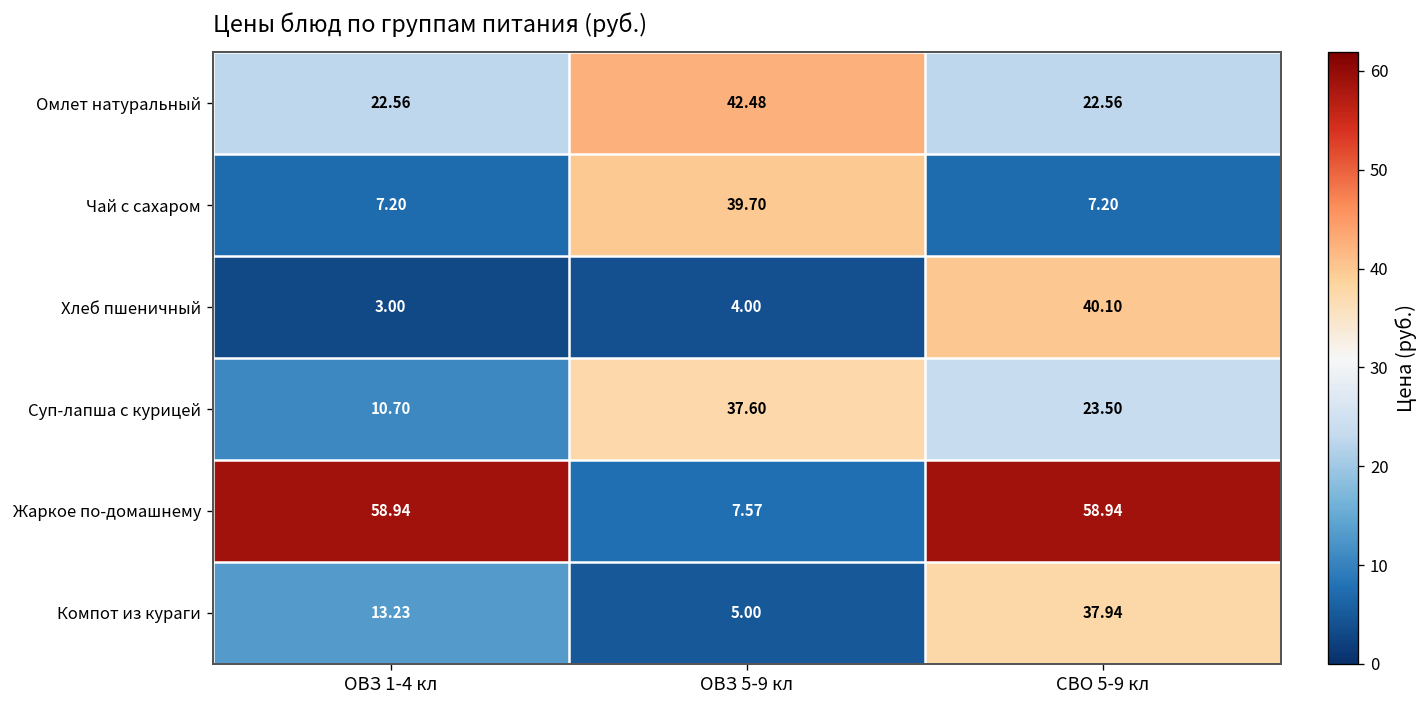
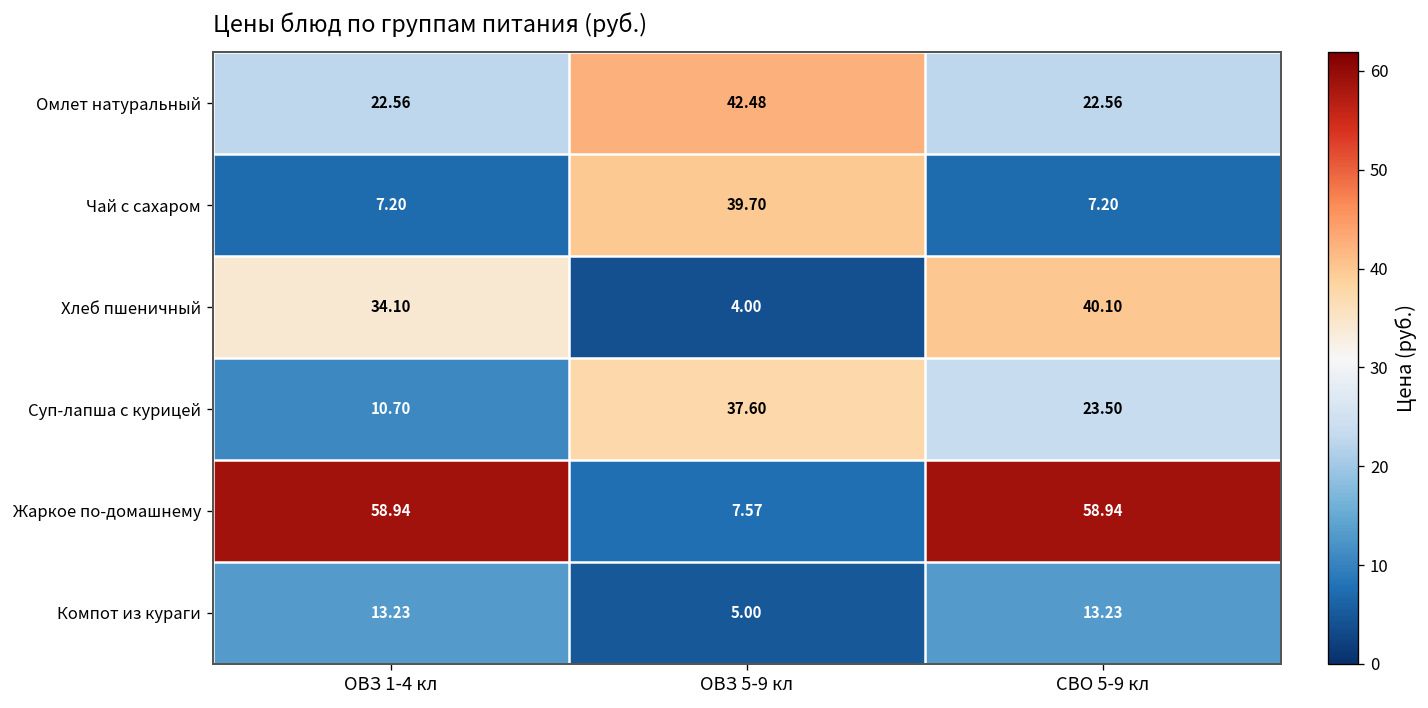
  {
    "Омлет натуральный": {
      "ОВЗ 1-4 кл": 22.56,
      "ОВЗ 5-9 кл": 42.48,
      "СВО 5-9 кл": 22.56
    },
    "Чай с сахаром": {
      "ОВЗ 1-4 кл": 7.20,
      "ОВЗ 5-9 кл": 39.70,
      "СВО 5-9 кл": 7.20
    },
    "Хлеб пшеничный": {
-     "ОВЗ 1-4 кл": 3.00,
+     "ОВЗ 1-4 кл": 34.10,
      "ОВЗ 5-9 кл": 4.00,
      "СВО 5-9 кл": 40.10
    },
    "Суп-лапша с курицей": {
      "ОВЗ 1-4 кл": 10.70,
      "ОВЗ 5-9 кл": 37.60,
      "СВО 5-9 кл": 23.50
    },
    "Жаркое по-домашнему": {
      "ОВЗ 1-4 кл": 58.94,
      "ОВЗ 5-9 кл": 7.57,
      "СВО 5-9 кл": 58.94
    },
    "Компот из кураги": {
      "ОВЗ 1-4 кл": 13.23,
      "ОВЗ 5-9 кл": 5.00,
-     "СВО 5-9 кл": 37.94
+     "СВО 5-9 кл": 13.23
    }
  }
